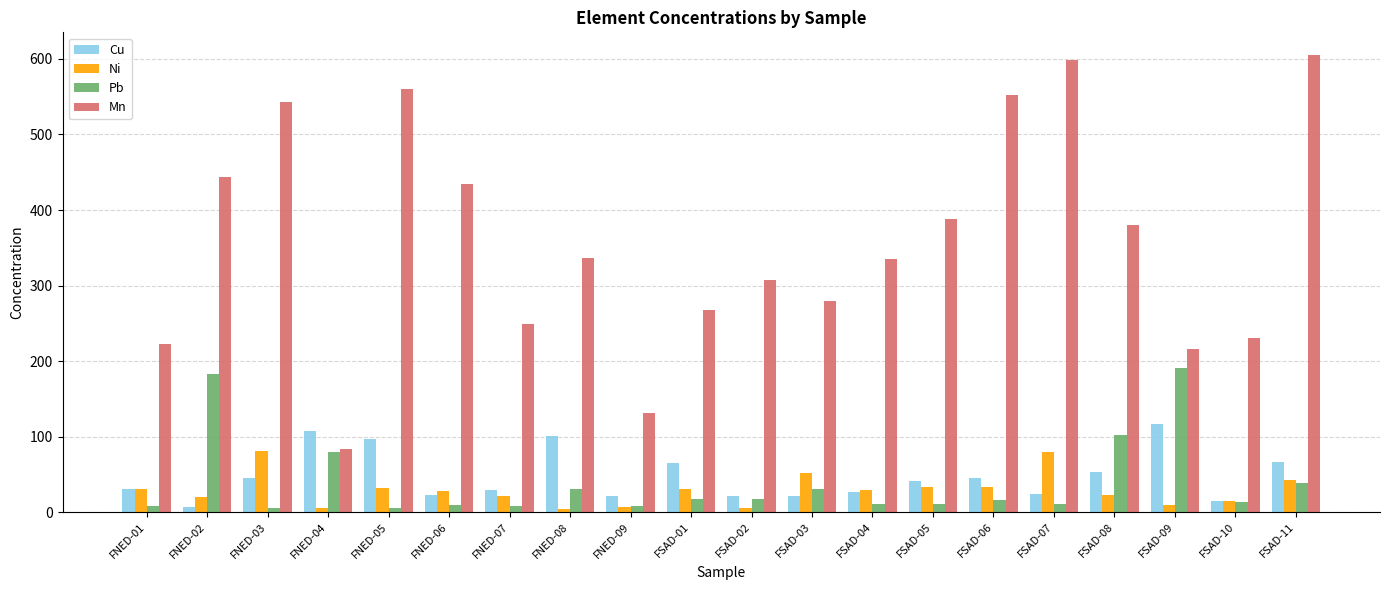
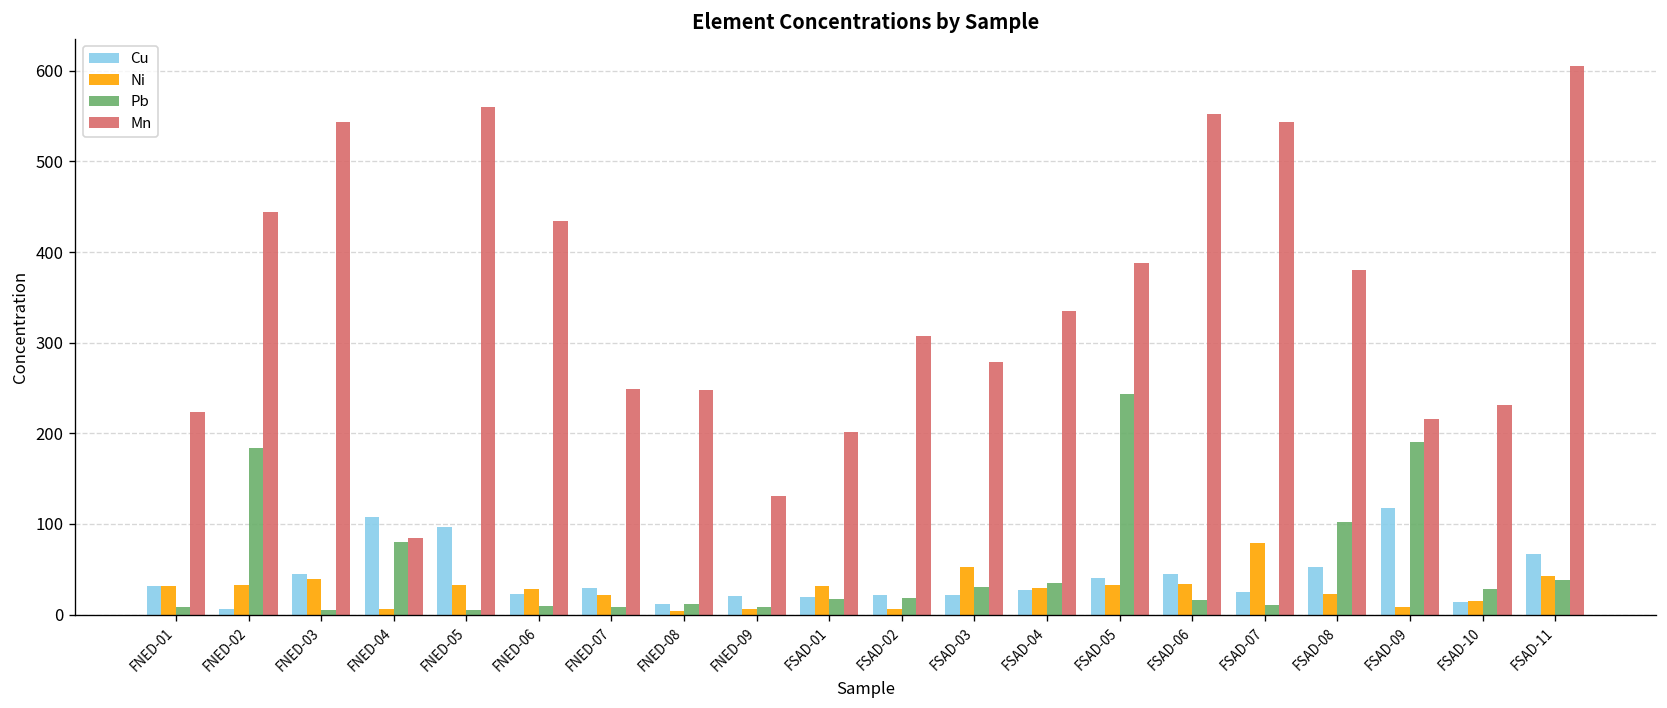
  {
    "Cu": {
      "FNED-01": 30,
      "FNED-02": 10,
      "FNED-03": 40,
      "FNED-04": 110,
      "FNED-05": 100,
      "FNED-06": 20,
      "FNED-07": 30,
-     "FNED-08": 100,
+     "FNED-08": 10,
      "FNED-09": 20,
-     "FSAD-01": 70,
+     "FSAD-01": 20,
      "FSAD-02": 20,
      "FSAD-03": 20,
      "FSAD-04": 30,
      "FSAD-05": 40,
      "FSAD-06": 40,
      "FSAD-07": 20,
      "FSAD-08": 50,
      "FSAD-09": 120,
      "FSAD-10": 10,
      "FSAD-11": 70
    },
    "Ni": {
      "FNED-01": 30,
-     "FNED-02": 20,
-     "FNED-03": 80,
+     "FNED-02": 30,
+     "FNED-03": 40,
      "FNED-04": 10,
      "FNED-05": 30,
      "FNED-06": 30,
      "FNED-07": 20,
      "FNED-08": 0,
      "FNED-09": 10,
      "FSAD-01": 30,
      "FSAD-02": 10,
      "FSAD-03": 50,
      "FSAD-04": 30,
      "FSAD-05": 30,
      "FSAD-06": 30,
      "FSAD-07": 80,
      "FSAD-08": 20,
      "FSAD-09": 10,
      "FSAD-10": 10,
      "FSAD-11": 40
    },
    "Pb": {
      "FNED-01": 10,
      "FNED-02": 180,
      "FNED-03": 10,
      "FNED-04": 80,
      "FNED-05": 10,
      "FNED-06": 10,
      "FNED-07": 10,
-     "FNED-08": 30,
+     "FNED-08": 10,
      "FNED-09": 10,
      "FSAD-01": 20,
      "FSAD-02": 20,
      "FSAD-03": 30,
-     "FSAD-04": 10,
-     "FSAD-05": 10,
+     "FSAD-04": 40,
+     "FSAD-05": 240,
      "FSAD-06": 20,
      "FSAD-07": 10,
      "FSAD-08": 100,
      "FSAD-09": 190,
-     "FSAD-10": 10,
+     "FSAD-10": 30,
      "FSAD-11": 40
    },
    "Mn": {
      "FNED-01": 220,
      "FNED-02": 440,
      "FNED-03": 540,
      "FNED-04": 80,
      "FNED-05": 560,
      "FNED-06": 430,
      "FNED-07": 250,
-     "FNED-08": 340,
+     "FNED-08": 250,
      "FNED-09": 130,
-     "FSAD-01": 270,
+     "FSAD-01": 200,
      "FSAD-02": 310,
      "FSAD-03": 280,
      "FSAD-04": 340,
      "FSAD-05": 390,
      "FSAD-06": 550,
-     "FSAD-07": 600,
+     "FSAD-07": 540,
      "FSAD-08": 380,
      "FSAD-09": 220,
      "FSAD-10": 230,
      "FSAD-11": 610
    }
  }
